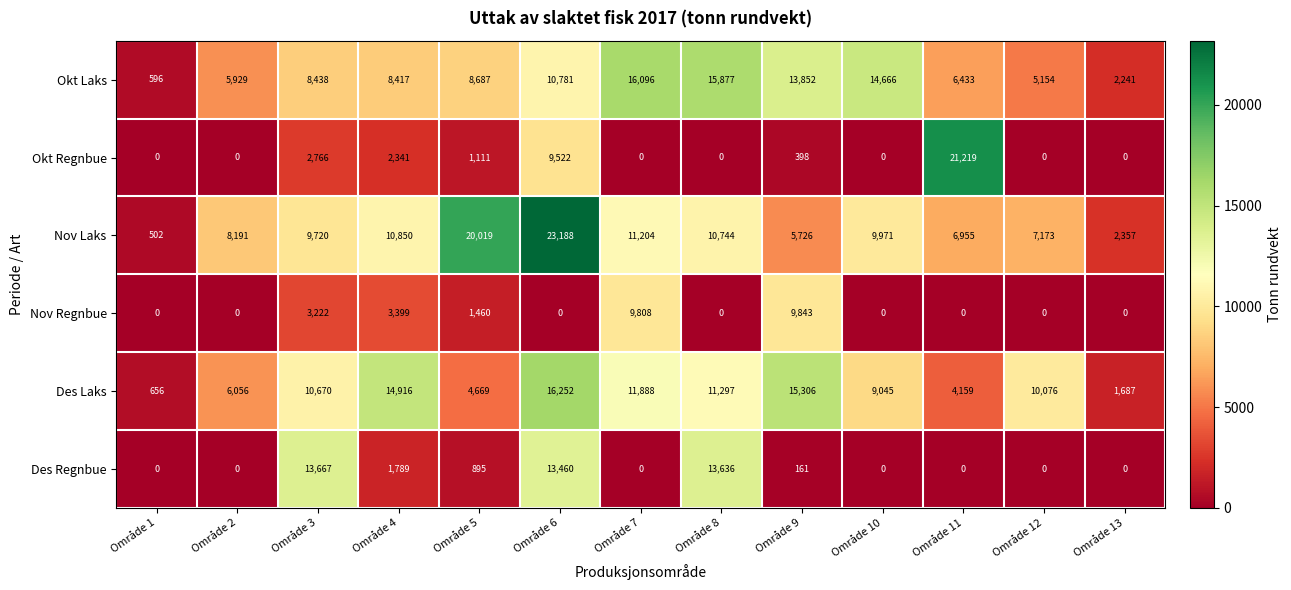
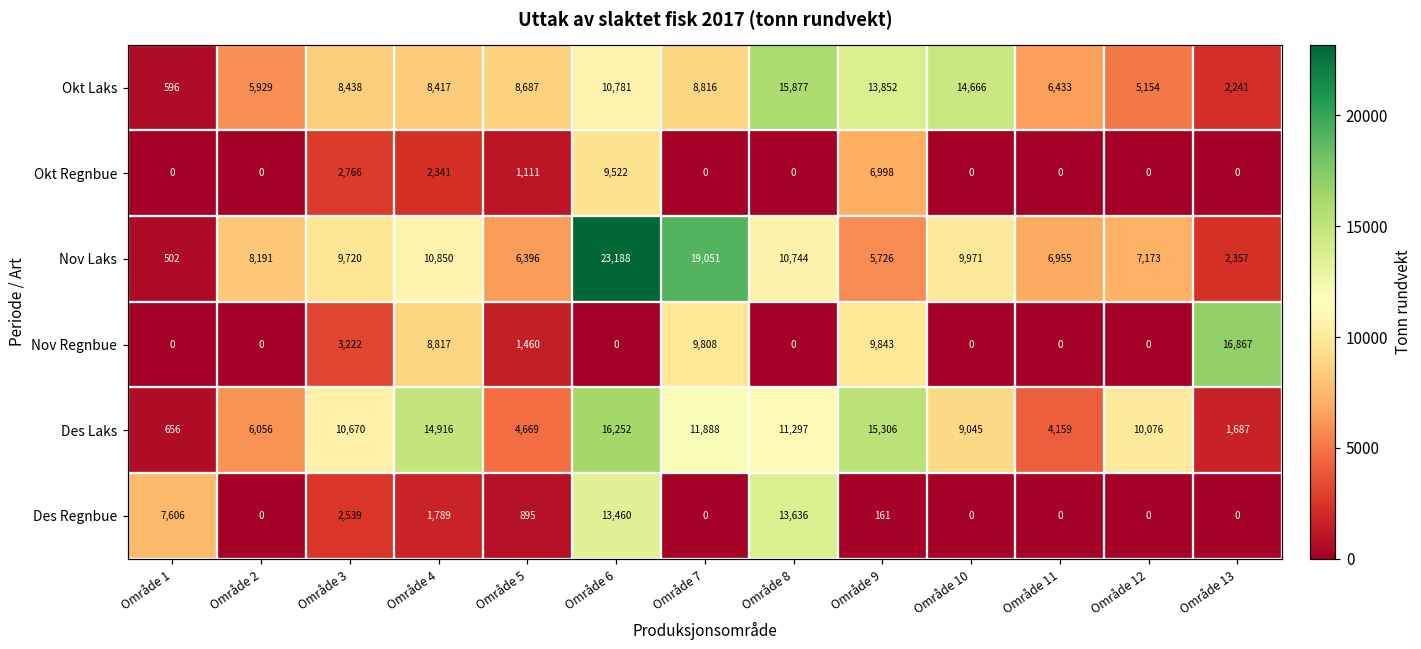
  {
    "Okt Laks": {
      "Område 1": "596",
      "Område 2": "5,929",
      "Område 3": "8,438",
      "Område 4": "8,417",
      "Område 5": "8,687",
      "Område 6": "10,781",
-     "Område 7": "16,096",
+     "Område 7": "8,816",
      "Område 8": "15,877",
      "Område 9": "13,852",
      "Område 10": "14,666",
      "Område 11": "6,433",
      "Område 12": "5,154",
      "Område 13": "2,241"
    },
    "Okt Regnbue": {
      "Område 1": "0",
      "Område 2": "0",
      "Område 3": "2,766",
      "Område 4": "2,341",
      "Område 5": "1,111",
      "Område 6": "9,522",
      "Område 7": "0",
      "Område 8": "0",
-     "Område 9": "398",
+     "Område 9": "6,998",
      "Område 10": "0",
-     "Område 11": "21,219",
+     "Område 11": "0",
      "Område 12": "0",
      "Område 13": "0"
    },
    "Nov Laks": {
      "Område 1": "502",
      "Område 2": "8,191",
      "Område 3": "9,720",
      "Område 4": "10,850",
-     "Område 5": "20,019",
+     "Område 5": "6,396",
      "Område 6": "23,188",
-     "Område 7": "11,204",
+     "Område 7": "19,051",
      "Område 8": "10,744",
      "Område 9": "5,726",
      "Område 10": "9,971",
      "Område 11": "6,955",
      "Område 12": "7,173",
      "Område 13": "2,357"
    },
    "Nov Regnbue": {
      "Område 1": "0",
      "Område 2": "0",
      "Område 3": "3,222",
-     "Område 4": "3,399",
+     "Område 4": "8,817",
      "Område 5": "1,460",
      "Område 6": "0",
      "Område 7": "9,808",
      "Område 8": "0",
      "Område 9": "9,843",
      "Område 10": "0",
      "Område 11": "0",
      "Område 12": "0",
-     "Område 13": "0"
+     "Område 13": "16,867"
    },
    "Des Laks": {
      "Område 1": "656",
      "Område 2": "6,056",
      "Område 3": "10,670",
      "Område 4": "14,916",
      "Område 5": "4,669",
      "Område 6": "16,252",
      "Område 7": "11,888",
      "Område 8": "11,297",
      "Område 9": "15,306",
      "Område 10": "9,045",
      "Område 11": "4,159",
      "Område 12": "10,076",
      "Område 13": "1,687"
    },
    "Des Regnbue": {
-     "Område 1": "0",
+     "Område 1": "7,606",
      "Område 2": "0",
-     "Område 3": "13,667",
+     "Område 3": "2,539",
      "Område 4": "1,789",
      "Område 5": "895",
      "Område 6": "13,460",
      "Område 7": "0",
      "Område 8": "13,636",
      "Område 9": "161",
      "Område 10": "0",
      "Område 11": "0",
      "Område 12": "0",
      "Område 13": "0"
    }
  }
